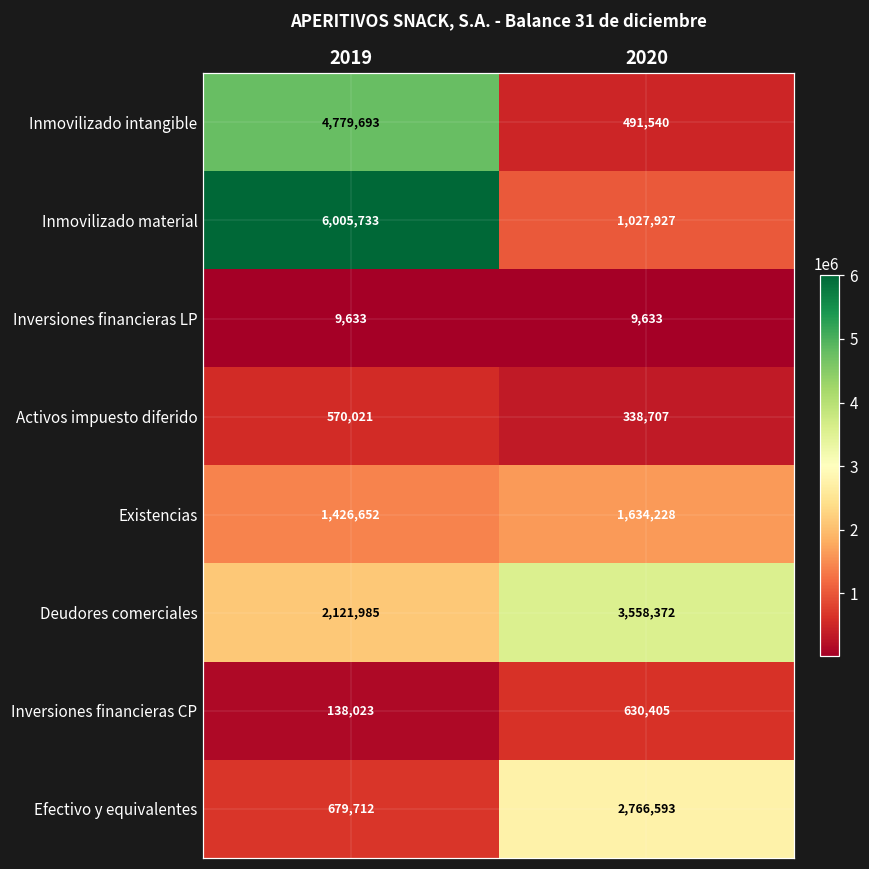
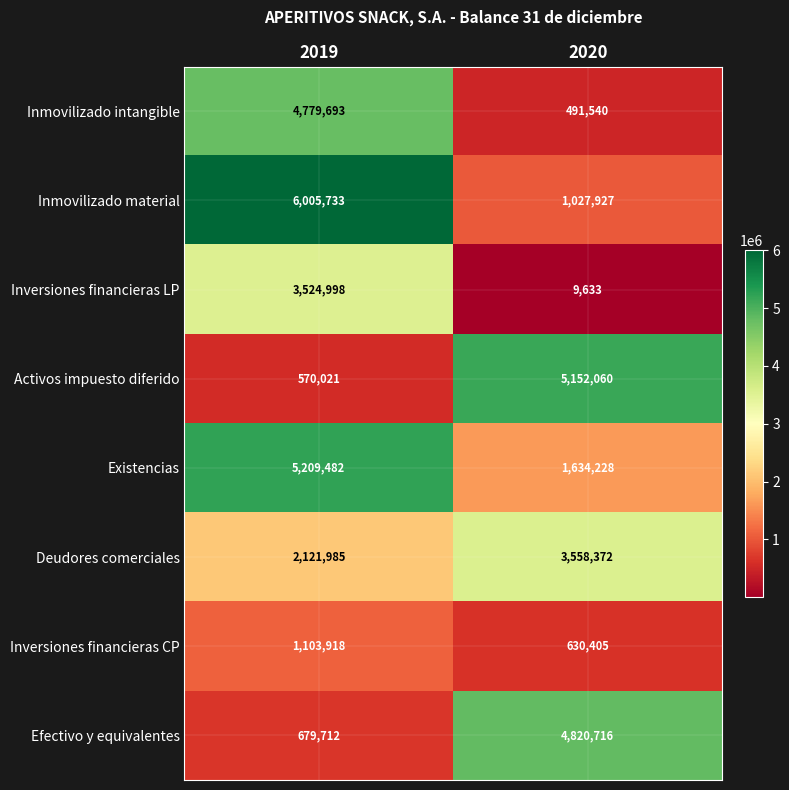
  {
    "Inmovilizado intangible": {
      "2019": "4,779,693",
      "2020": "491,540"
    },
    "Inmovilizado material": {
      "2019": "6,005,733",
      "2020": "1,027,927"
    },
    "Inversiones financieras LP": {
-     "2019": "9,633",
+     "2019": "3,524,998",
      "2020": "9,633"
    },
    "Activos impuesto diferido": {
      "2019": "570,021",
-     "2020": "338,707"
+     "2020": "5,152,060"
    },
    "Existencias": {
-     "2019": "1,426,652",
+     "2019": "5,209,482",
      "2020": "1,634,228"
    },
    "Deudores comerciales": {
      "2019": "2,121,985",
      "2020": "3,558,372"
    },
    "Inversiones financieras CP": {
-     "2019": "138,023",
+     "2019": "1,103,918",
      "2020": "630,405"
    },
    "Efectivo y equivalentes": {
      "2019": "679,712",
-     "2020": "2,766,593"
+     "2020": "4,820,716"
    }
  }
